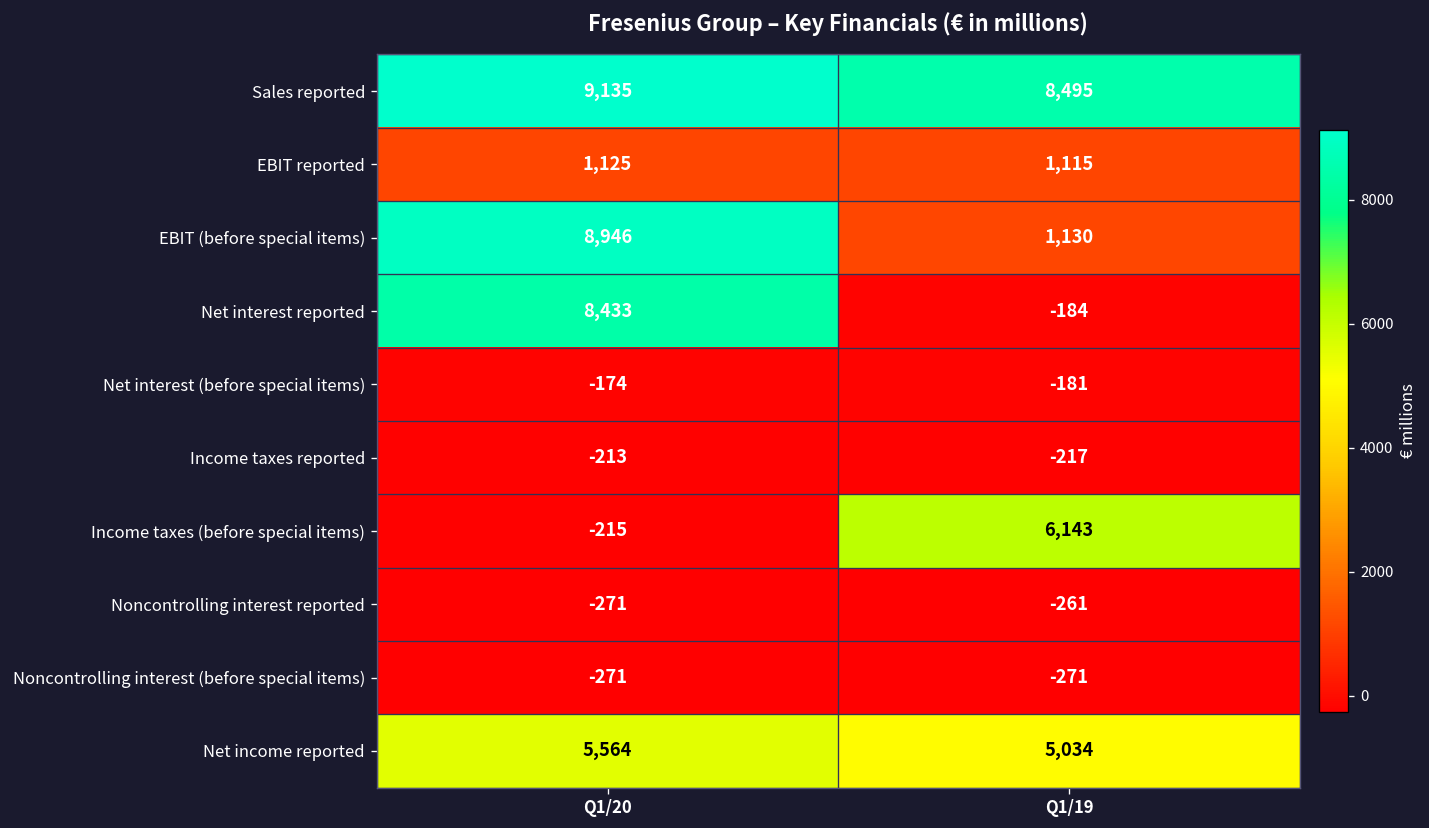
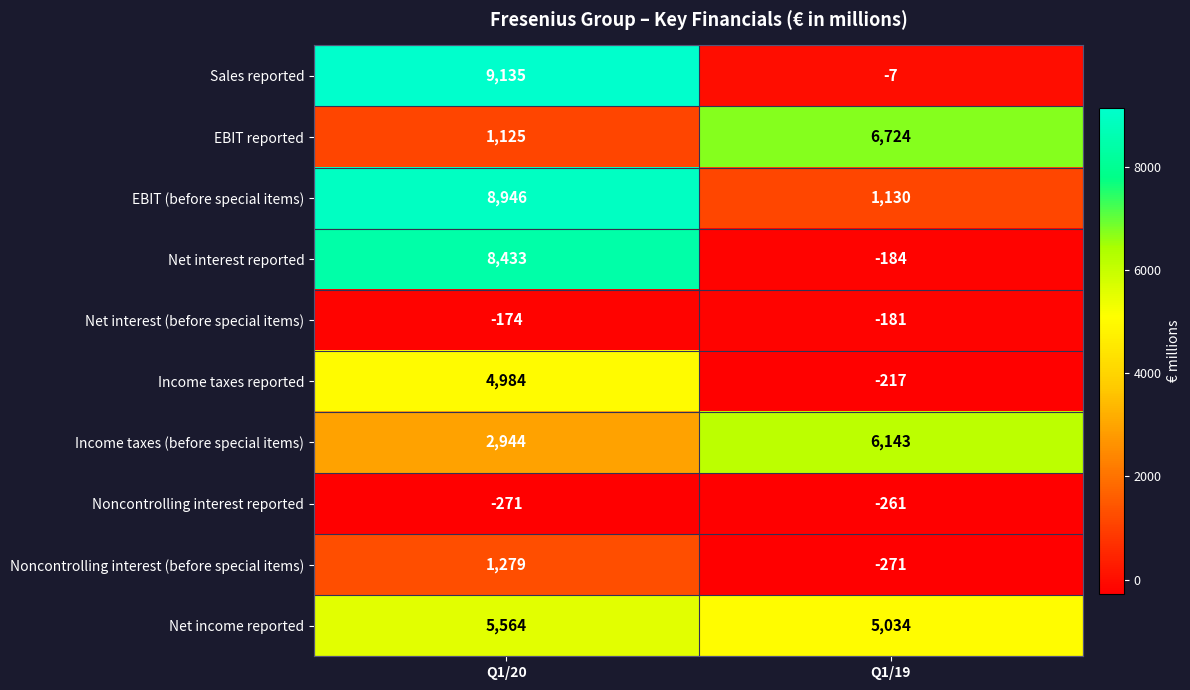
  {
    "Sales reported": {
      "Q1/20": "9,135",
-     "Q1/19": "8,495"
+     "Q1/19": "-7"
    },
    "EBIT reported": {
      "Q1/20": "1,125",
-     "Q1/19": "1,115"
+     "Q1/19": "6,724"
    },
    "EBIT (before special items)": {
      "Q1/20": "8,946",
      "Q1/19": "1,130"
    },
    "Net interest reported": {
      "Q1/20": "8,433",
      "Q1/19": "-184"
    },
    "Net interest (before special items)": {
      "Q1/20": "-174",
      "Q1/19": "-181"
    },
    "Income taxes reported": {
-     "Q1/20": "-213",
+     "Q1/20": "4,984",
      "Q1/19": "-217"
    },
    "Income taxes (before special items)": {
-     "Q1/20": "-215",
+     "Q1/20": "2,944",
      "Q1/19": "6,143"
    },
    "Noncontrolling interest reported": {
      "Q1/20": "-271",
      "Q1/19": "-261"
    },
    "Noncontrolling interest (before special items)": {
-     "Q1/20": "-271",
+     "Q1/20": "1,279",
      "Q1/19": "-271"
    },
    "Net income reported": {
      "Q1/20": "5,564",
      "Q1/19": "5,034"
    }
  }
